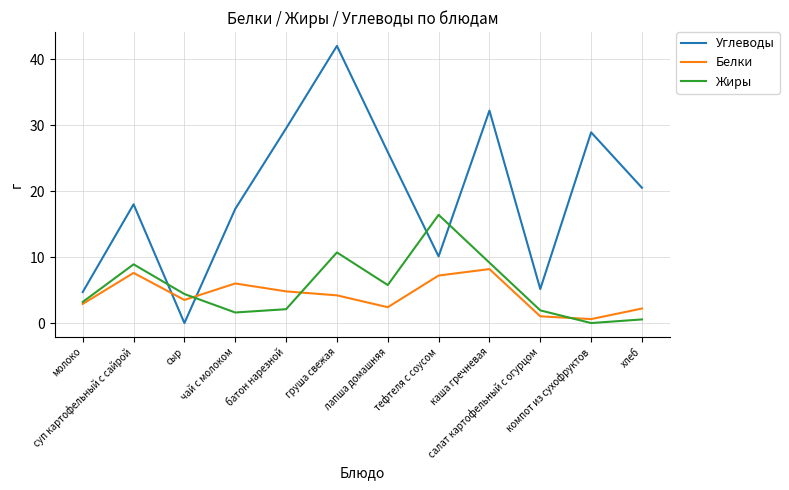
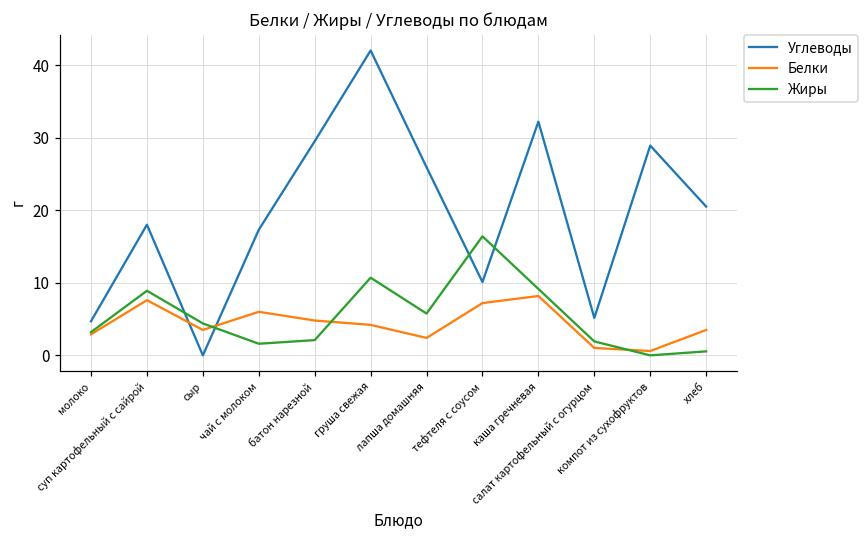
  {
    "Углеводы": {
      "молоко": 5,
      "суп картофельный с сайрой": 18,
      "сыр": 0,
      "чай с молоком": 17,
      "батон нарезной": 30,
      "груша свежая": 42,
      "лапша домашняя": 26,
      "тефтеля с соусом": 10,
      "каша гречневая": 32,
      "салат картофельный с огурцом": 5,
      "компот из сухофруктов": 29,
      "хлеб": 21
    },
    "Белки": {
      "суп картофельный с сайрой": 8,
      "сыр": 4,
      "чай с молоком": 6,
      "батон нарезной": 5,
      "груша свежая": 4,
      "лапша домашняя": 2,
      "тефтеля с соусом": 7,
      "каша гречневая": 8,
      "салат картофельный с огурцом": 1,
      "компот из сухофруктов": 1,
-     "хлеб": 2
+     "хлеб": 4
    },
    "Жиры": {
      "суп картофельный с сайрой": 9,
      "сыр": 4,
      "чай с молоком": 2,
      "батон нарезной": 2,
      "груша свежая": 11,
      "лапша домашняя": 6,
      "тефтеля с соусом": 16,
      "каша гречневая": 9,
      "салат картофельный с огурцом": 2,
      "компот из сухофруктов": 0,
      "хлеб": 1
    }
  }
